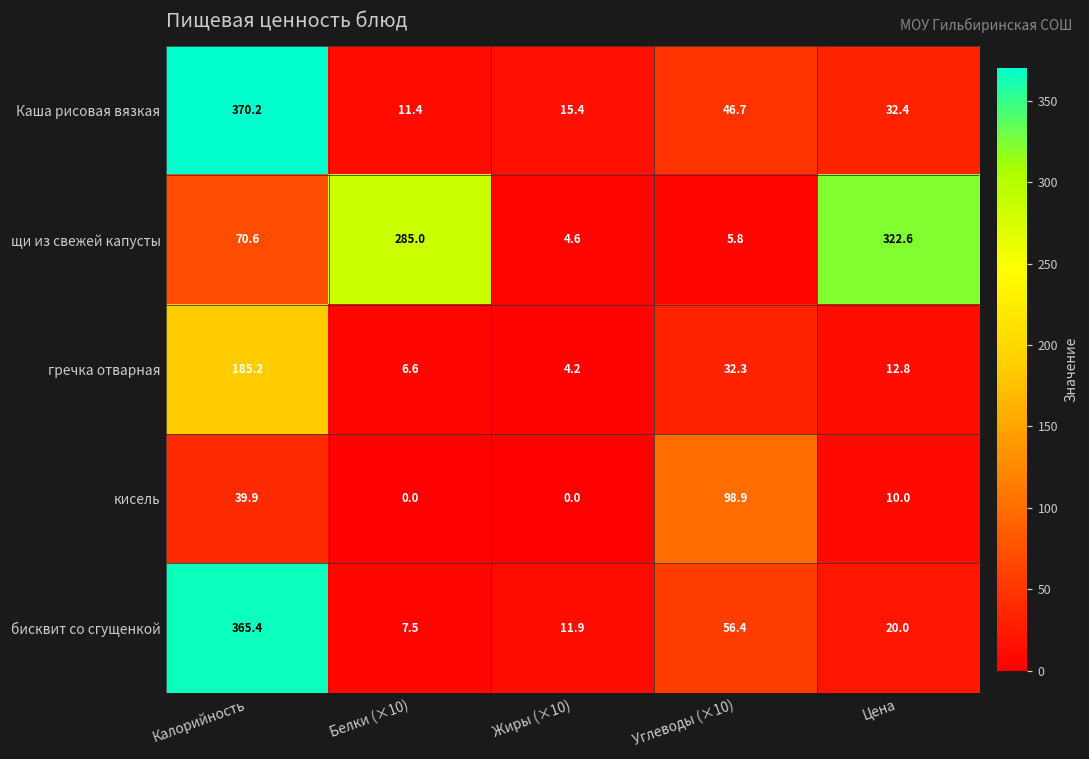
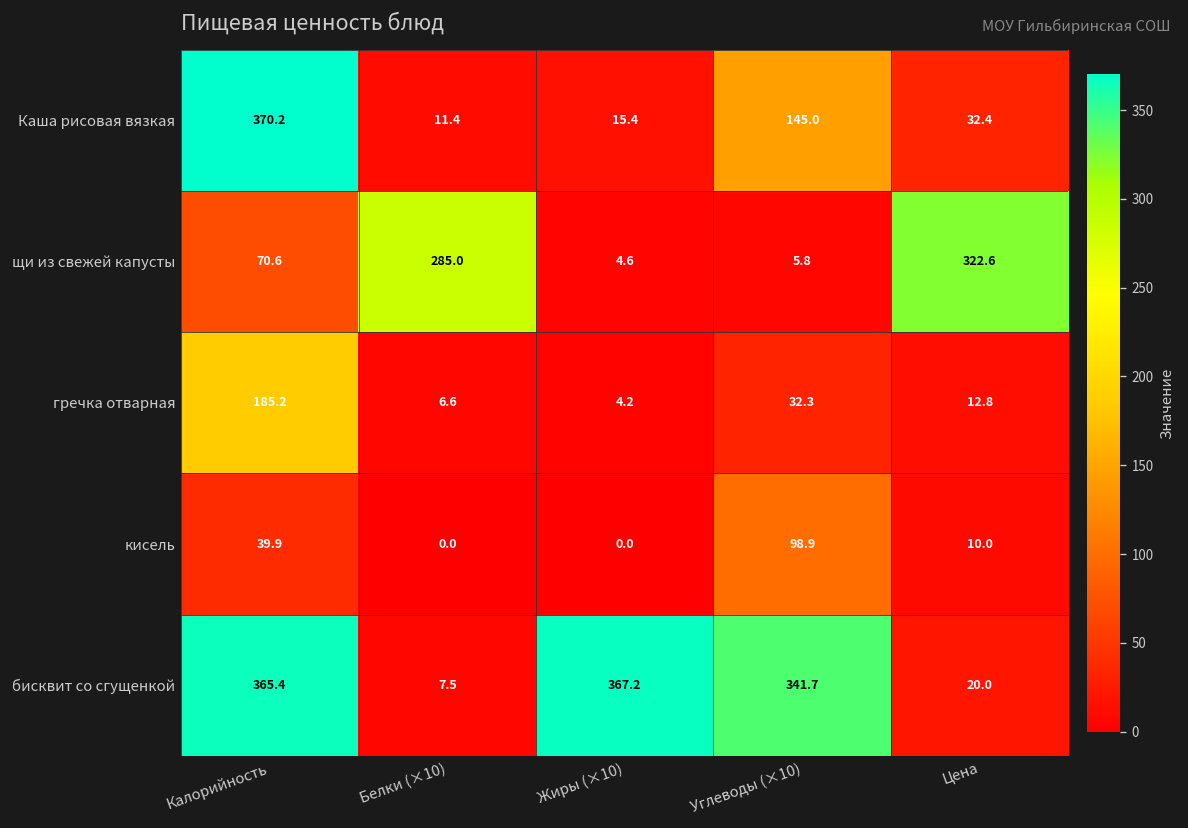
  {
    "Каша рисовая вязкая": {
      "Калорийность": 370.2,
      "Белки (×10)": 11.4,
      "Жиры (×10)": 15.4,
-     "Углеводы (×10)": 46.7,
+     "Углеводы (×10)": 145.0,
      "Цена": 32.4
    },
    "щи из свежей капусты": {
      "Калорийность": 70.6,
      "Белки (×10)": 285.0,
      "Жиры (×10)": 4.6,
      "Углеводы (×10)": 5.8,
      "Цена": 322.6
    },
    "гречка отварная": {
      "Калорийность": 185.2,
      "Белки (×10)": 6.6,
      "Жиры (×10)": 4.2,
      "Углеводы (×10)": 32.3,
      "Цена": 12.8
    },
    "кисель": {
      "Калорийность": 39.9,
      "Белки (×10)": 0.0,
      "Жиры (×10)": 0.0,
      "Углеводы (×10)": 98.9,
      "Цена": 10.0
    },
    "бисквит со сгущенкой": {
      "Калорийность": 365.4,
      "Белки (×10)": 7.5,
-     "Жиры (×10)": 11.9,
-     "Углеводы (×10)": 56.4,
+     "Жиры (×10)": 367.2,
+     "Углеводы (×10)": 341.7,
      "Цена": 20.0
    }
  }
